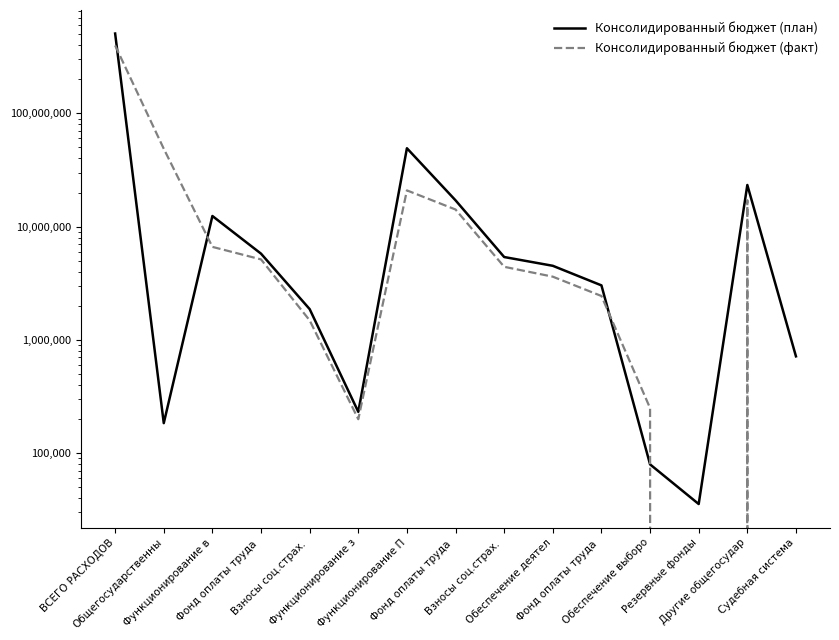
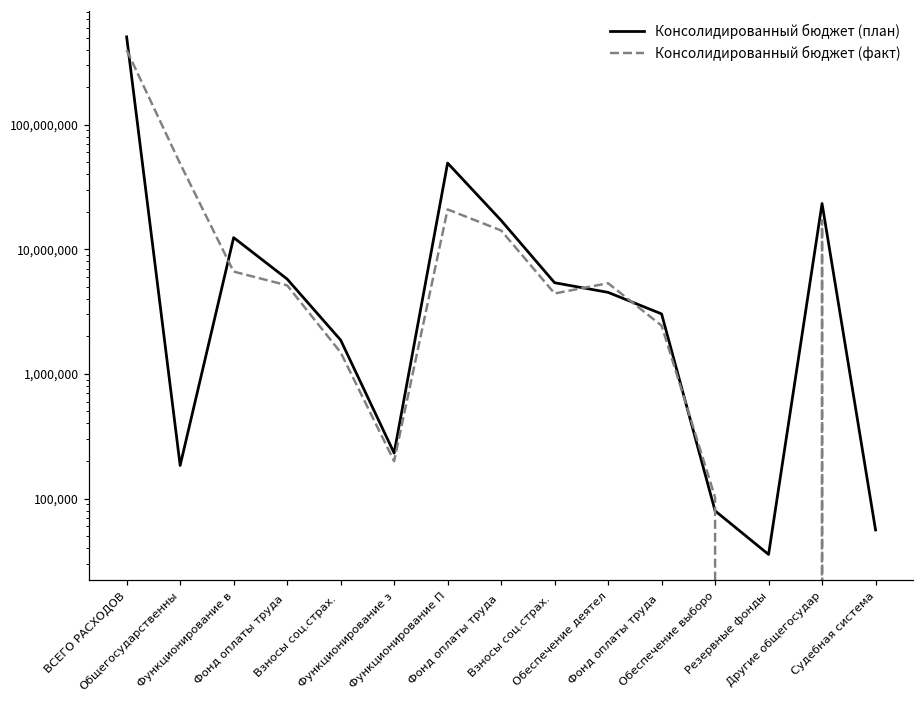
  {
    "Консолидированный бюджет (план)": {
      "ВСЕГО РАСХОДОВ": "500,000,000",
      "Общегосударственны": "180,000",
      "Функционирование в": "12,000,000",
      "Функционирование з": "230,000",
      "Функционирование П": "49,000,000",
      "Обеспечение деятел": "4,500,000",
      "Обеспечение выборо": "80,000",
      "Резервные фонды": "36,000",
      "Другие общегосудар": "23,000,000",
-     "Судебная система": "700,000"
+     "Судебная система": "60,000"
    },
    "Консолидированный бюджет (факт)": {
      "ВСЕГО РАСХОДОВ": "400,000,000",
      "Общегосударственны": "49,000,000",
      "Функционирование в": "7,000,000",
      "Функционирование з": "200,000",
      "Функционирование П": "21,000,000",
-     "Обеспечение деятел": "3,600,000",
-     "Обеспечение выборо": "250,000",
+     "Обеспечение деятел": "5,000,000",
+     "Обеспечение выборо": "100,000",
      "Другие общегосудар": "17,000,000"
    }
  }
